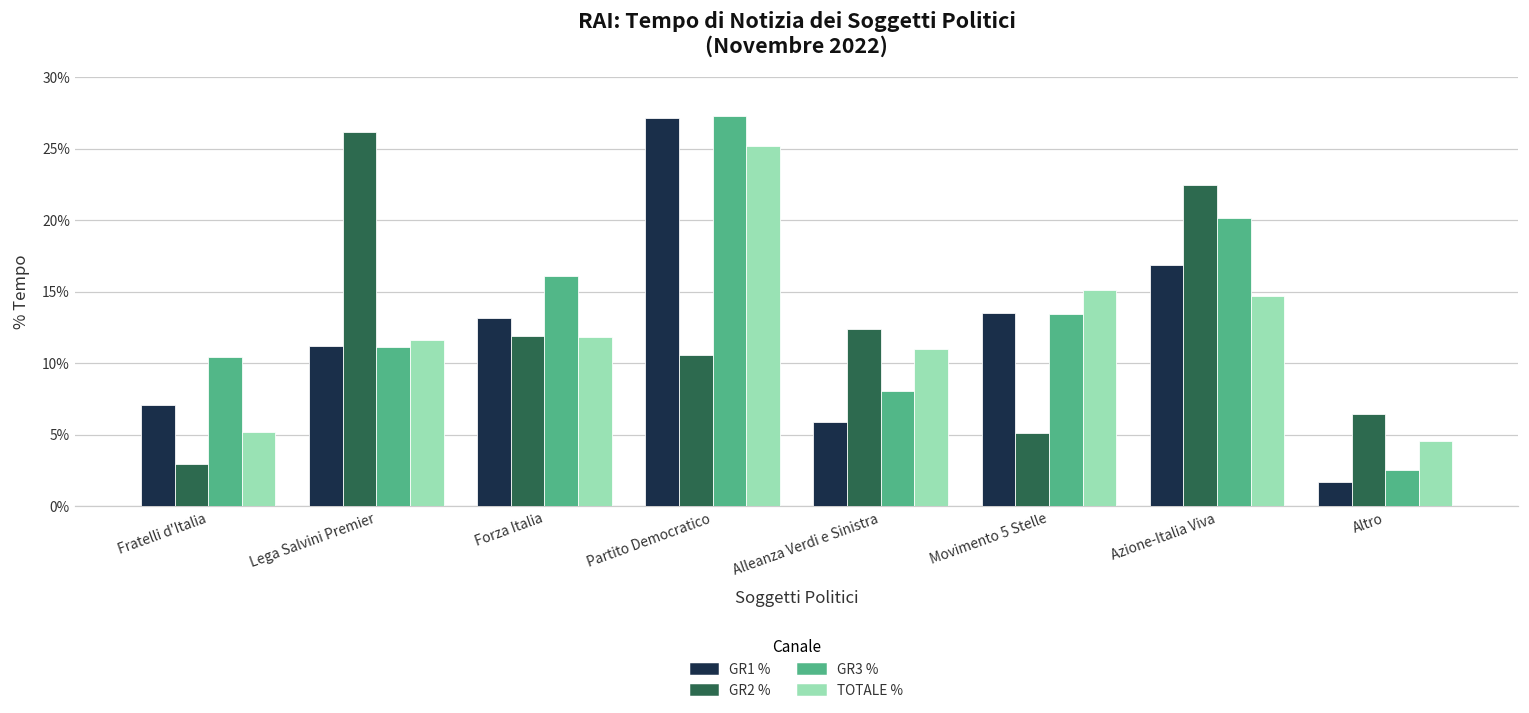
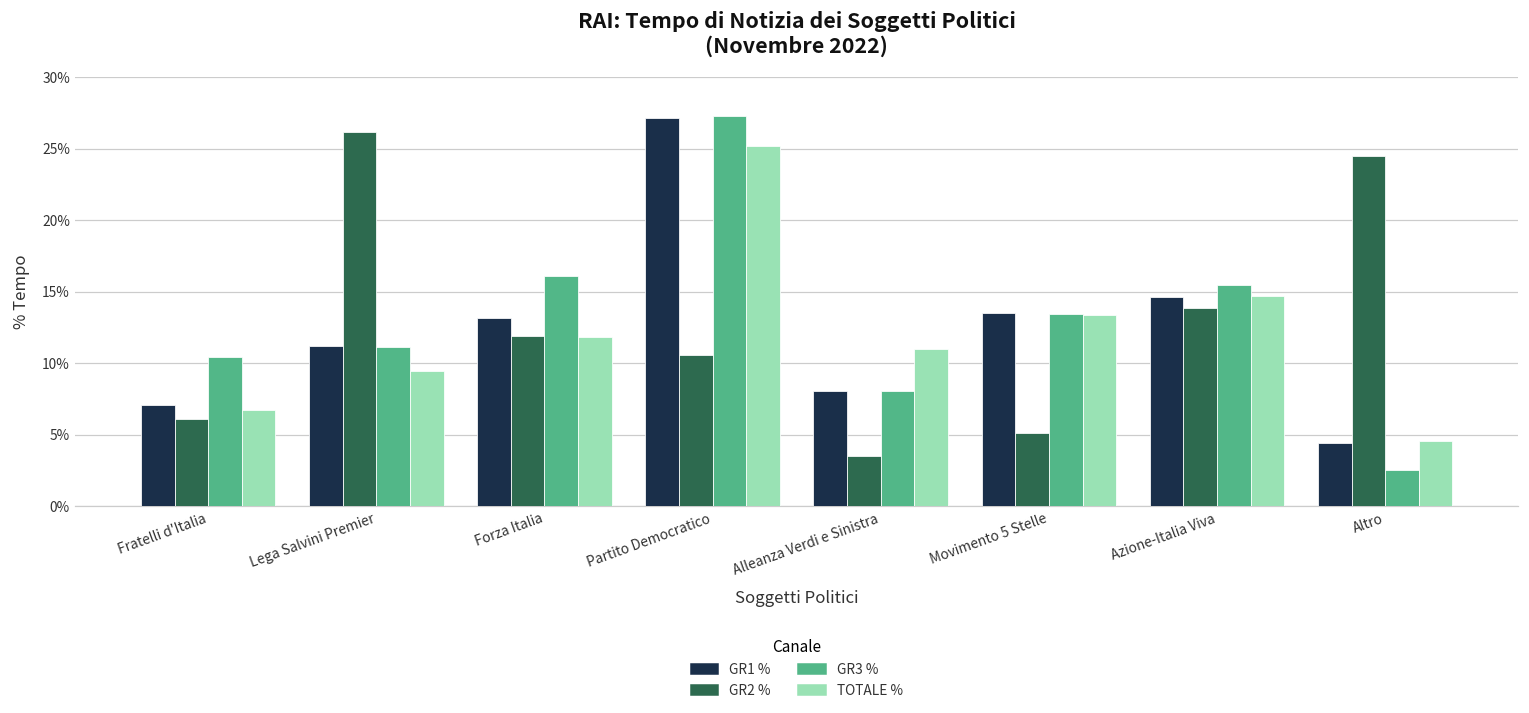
  {
    "GR1 %": {
      "Fratelli d'Italia": "7.1%",
      "Lega Salvini Premier": "11.2%",
      "Forza Italia": "13.2%",
      "Partito Democratico": "27.1%",
-     "Alleanza Verdi e Sinistra": "5.9%",
+     "Alleanza Verdi e Sinistra": "8.0%",
      "Movimento 5 Stelle": "13.5%",
-     "Azione-Italia Viva": "16.9%",
-     "Altro": "1.7%"
+     "Azione-Italia Viva": "14.6%",
+     "Altro": "4.4%"
    },
    "GR2 %": {
-     "Fratelli d'Italia": "3.0%",
+     "Fratelli d'Italia": "6.1%",
      "Lega Salvini Premier": "26.2%",
      "Forza Italia": "11.9%",
      "Partito Democratico": "10.6%",
-     "Alleanza Verdi e Sinistra": "12.4%",
+     "Alleanza Verdi e Sinistra": "3.5%",
      "Movimento 5 Stelle": "5.1%",
-     "Azione-Italia Viva": "22.4%",
-     "Altro": "6.5%"
+     "Azione-Italia Viva": "13.9%",
+     "Altro": "24.5%"
    },
    "GR3 %": {
      "Fratelli d'Italia": "10.4%",
      "Lega Salvini Premier": "11.1%",
      "Forza Italia": "16.1%",
      "Partito Democratico": "27.3%",
      "Alleanza Verdi e Sinistra": "8.1%",
      "Movimento 5 Stelle": "13.5%",
-     "Azione-Italia Viva": "20.1%",
+     "Azione-Italia Viva": "15.5%",
      "Altro": "2.5%"
    },
    "TOTALE %": {
-     "Fratelli d'Italia": "5.2%",
-     "Lega Salvini Premier": "11.6%",
+     "Fratelli d'Italia": "6.7%",
+     "Lega Salvini Premier": "9.5%",
      "Forza Italia": "11.8%",
      "Partito Democratico": "25.2%",
      "Alleanza Verdi e Sinistra": "11.0%",
-     "Movimento 5 Stelle": "15.1%",
+     "Movimento 5 Stelle": "13.4%",
      "Azione-Italia Viva": "14.7%",
      "Altro": "4.5%"
    }
  }
